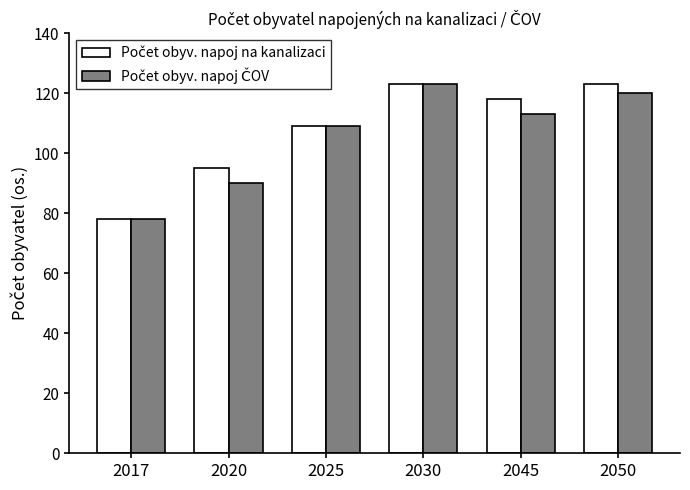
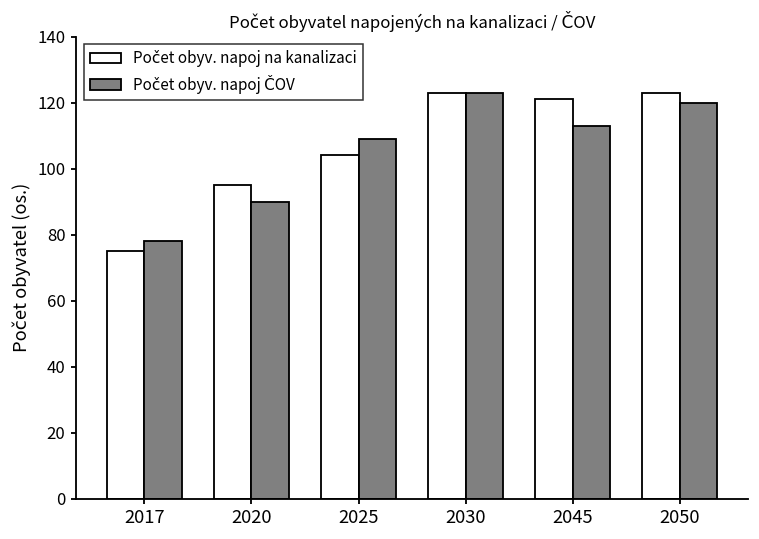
  {
    "Počet obyv. napoj na kanalizaci": {
-     "2017": 78,
+     "2017": 75,
      "2020": 95,
-     "2025": 109,
+     "2025": 104,
      "2030": 123,
-     "2045": 118,
+     "2045": 121,
      "2050": 123
    },
    "Počet obyv. napoj ČOV": {
      "2017": 78,
      "2020": 90,
      "2025": 109,
      "2030": 123,
      "2045": 113,
      "2050": 120
    }
  }
